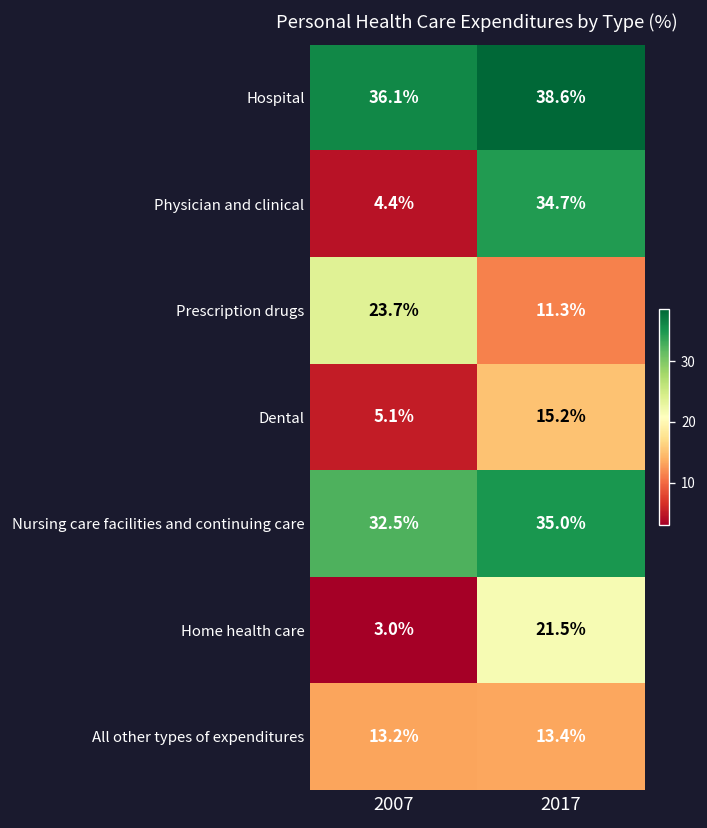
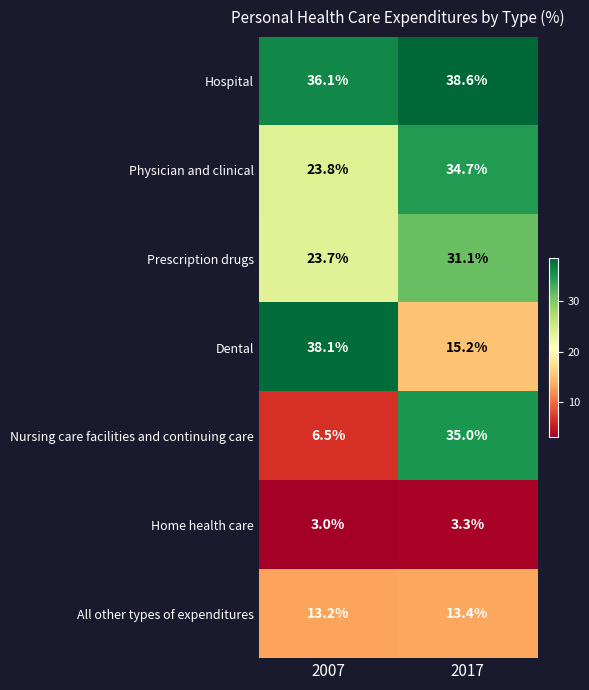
  {
    "Hospital": {
      "2007": "36.1%",
      "2017": "38.6%"
    },
    "Physician and clinical": {
-     "2007": "4.4%",
+     "2007": "23.8%",
      "2017": "34.7%"
    },
    "Prescription drugs": {
      "2007": "23.7%",
-     "2017": "11.3%"
+     "2017": "31.1%"
    },
    "Dental": {
-     "2007": "5.1%",
+     "2007": "38.1%",
      "2017": "15.2%"
    },
    "Nursing care facilities and continuing care": {
-     "2007": "32.5%",
+     "2007": "6.5%",
      "2017": "35.0%"
    },
    "Home health care": {
      "2007": "3.0%",
-     "2017": "21.5%"
+     "2017": "3.3%"
    },
    "All other types of expenditures": {
      "2007": "13.2%",
      "2017": "13.4%"
    }
  }
